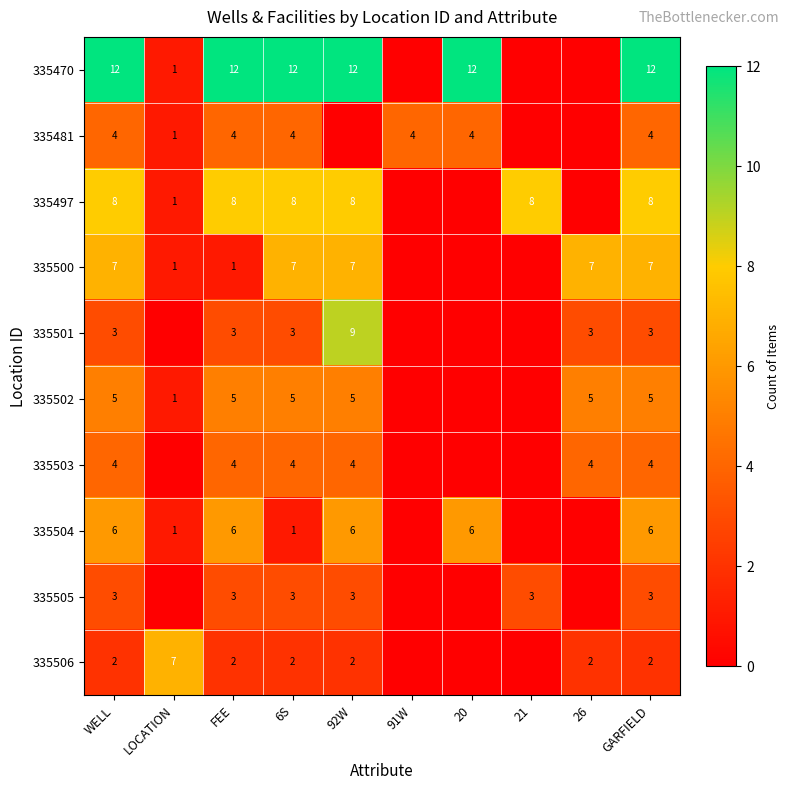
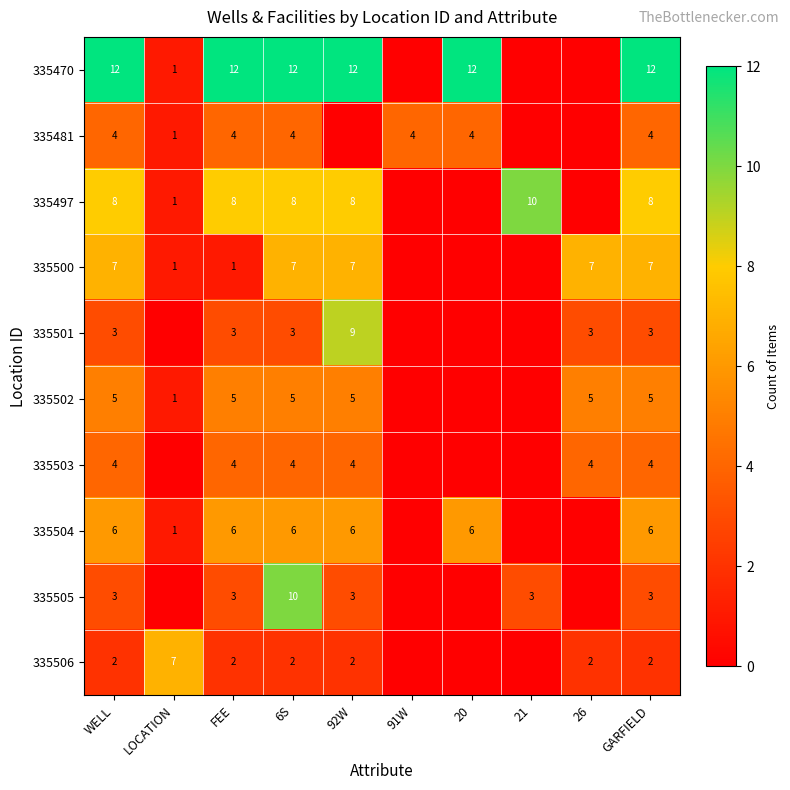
  {
    "335470": {
      "WELL": 12,
      "LOCATION": 1,
      "FEE": 12,
      "6S": 12,
      "92W": 12,
      "20": 12,
      "GARFIELD": 12
    },
    "335481": {
      "WELL": 4,
      "LOCATION": 1,
      "FEE": 4,
      "6S": 4,
      "91W": 4,
      "20": 4,
      "GARFIELD": 4
    },
    "335497": {
      "WELL": 8,
      "LOCATION": 1,
      "FEE": 8,
      "6S": 8,
      "92W": 8,
-     "21": 8,
+     "21": 10,
      "GARFIELD": 8
    },
    "335500": {
      "WELL": 7,
      "LOCATION": 1,
      "FEE": 1,
      "6S": 7,
      "92W": 7,
      "26": 7,
      "GARFIELD": 7
    },
    "335501": {
      "WELL": 3,
      "FEE": 3,
      "6S": 3,
      "92W": 9,
      "26": 3,
      "GARFIELD": 3
    },
    "335502": {
      "WELL": 5,
      "LOCATION": 1,
      "FEE": 5,
      "6S": 5,
      "92W": 5,
      "26": 5,
      "GARFIELD": 5
    },
    "335503": {
      "WELL": 4,
      "FEE": 4,
      "6S": 4,
      "92W": 4,
      "26": 4,
      "GARFIELD": 4
    },
    "335504": {
      "WELL": 6,
      "LOCATION": 1,
      "FEE": 6,
-     "6S": 1,
+     "6S": 6,
      "92W": 6,
      "20": 6,
      "GARFIELD": 6
    },
    "335505": {
      "WELL": 3,
      "FEE": 3,
-     "6S": 3,
+     "6S": 10,
      "92W": 3,
      "21": 3,
      "GARFIELD": 3
    },
    "335506": {
      "WELL": 2,
      "LOCATION": 7,
      "FEE": 2,
      "6S": 2,
      "92W": 2,
      "26": 2,
      "GARFIELD": 2
    }
  }
